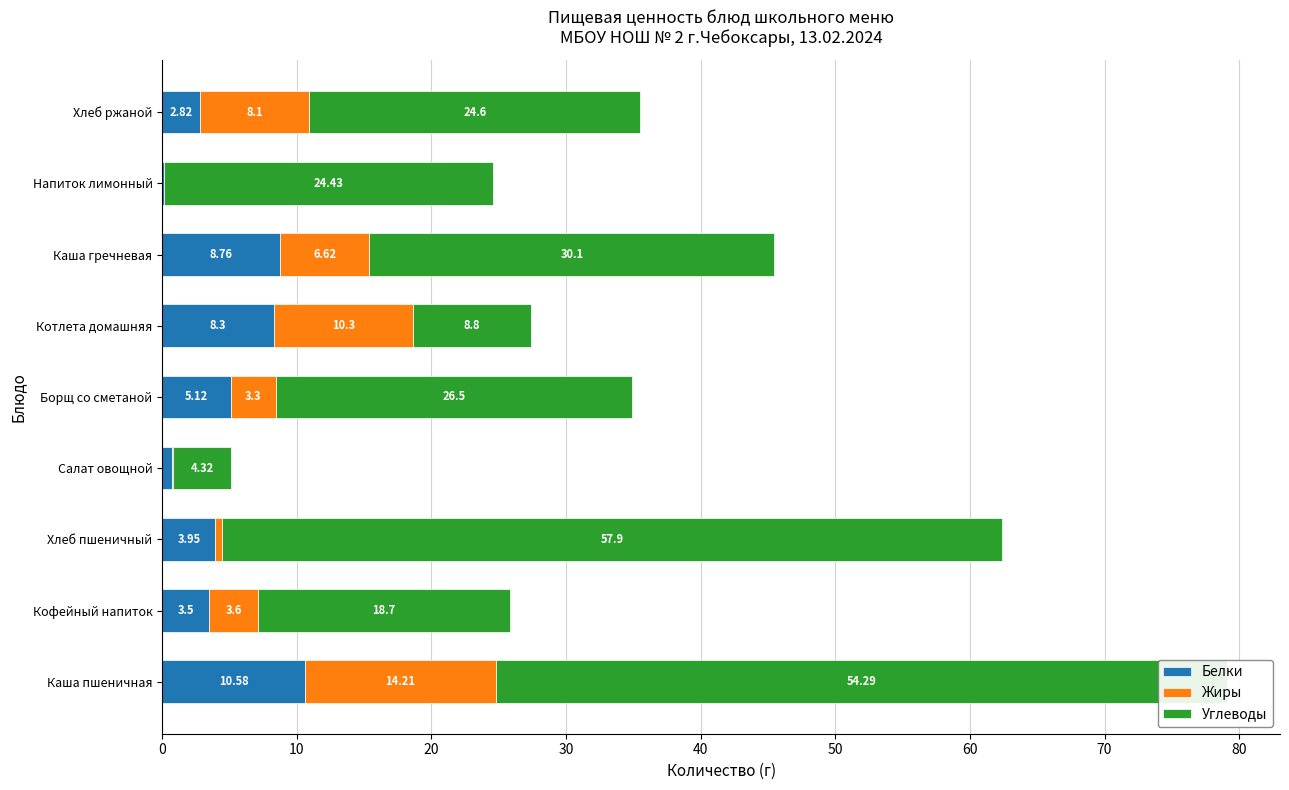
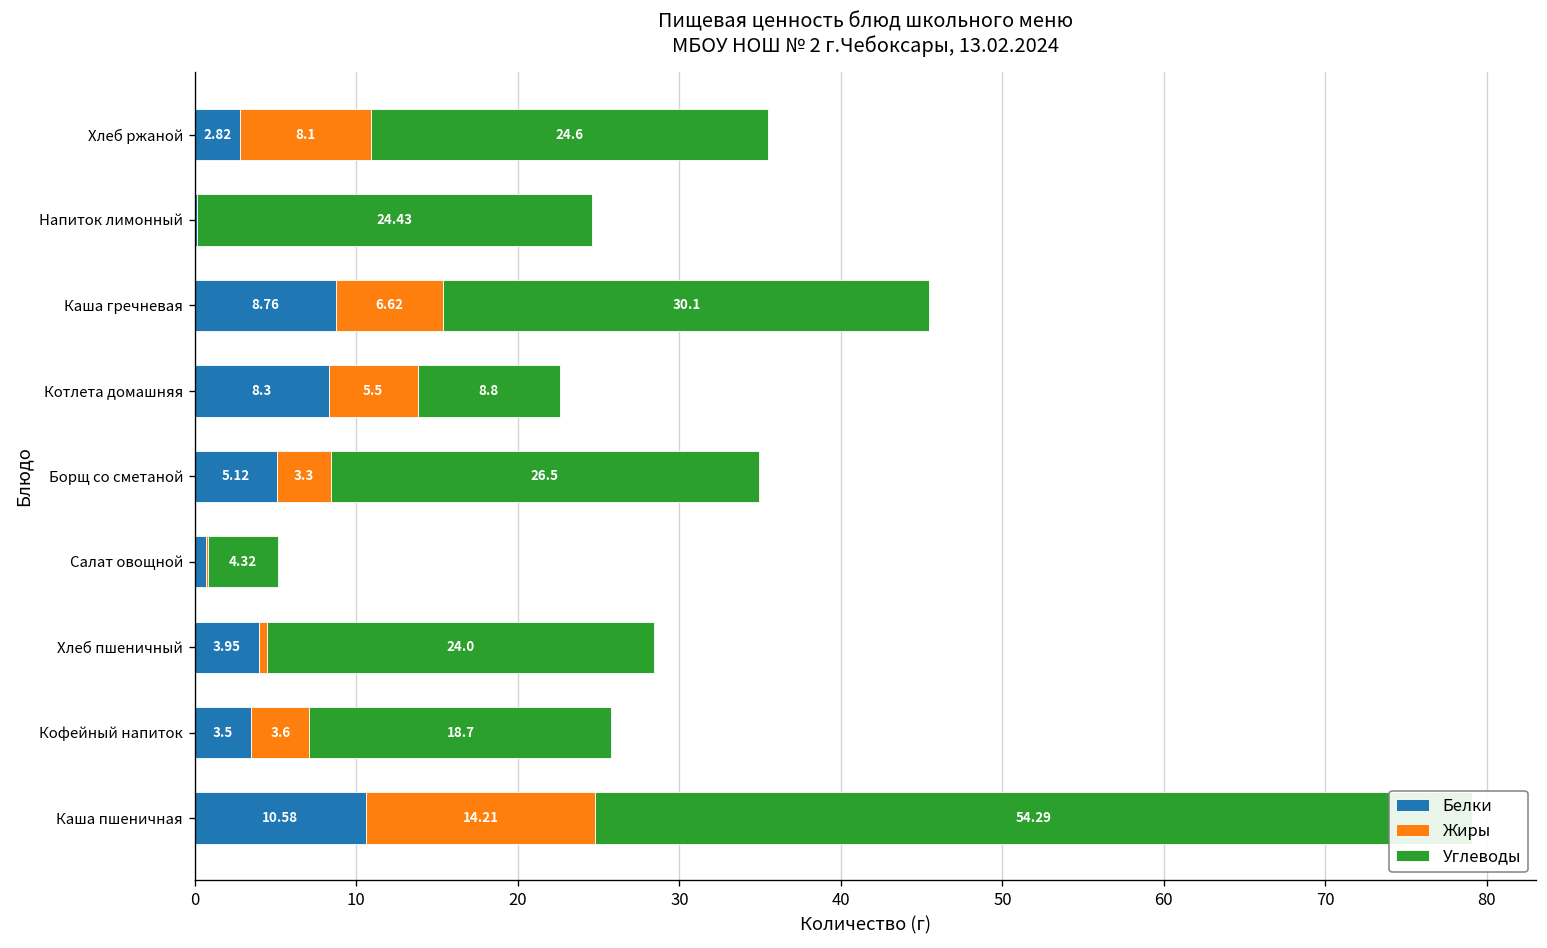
  {
    "Белки": {
      "Хлеб ржаной": 2.82,
      "Каша гречневая": 8.76,
      "Котлета домашняя": 8.3,
      "Борщ со сметаной": 5.12,
      "Хлеб пшеничный": 3.95,
      "Кофейный напиток": 3.5,
      "Каша пшеничная": 10.58
    },
    "Жиры": {
      "Хлеб ржаной": 8.1,
      "Каша гречневая": 6.62,
-     "Котлета домашняя": 10.3,
+     "Котлета домашняя": 5.5,
      "Борщ со сметаной": 3.3,
      "Кофейный напиток": 3.6,
      "Каша пшеничная": 14.21
    },
    "Углеводы": {
      "Хлеб ржаной": 24.6,
      "Напиток лимонный": 24.43,
      "Каша гречневая": 30.1,
      "Котлета домашняя": 8.8,
      "Борщ со сметаной": 26.5,
      "Салат овощной": 4.32,
-     "Хлеб пшеничный": 57.9,
+     "Хлеб пшеничный": 24.0,
      "Кофейный напиток": 18.7
    }
  }
